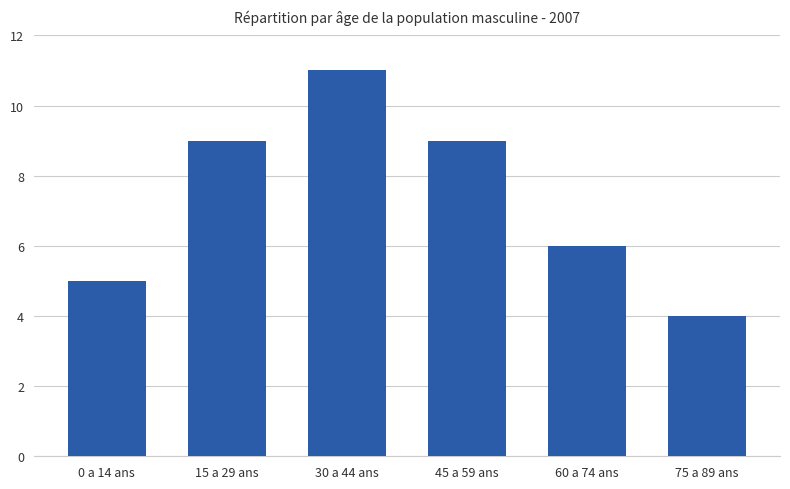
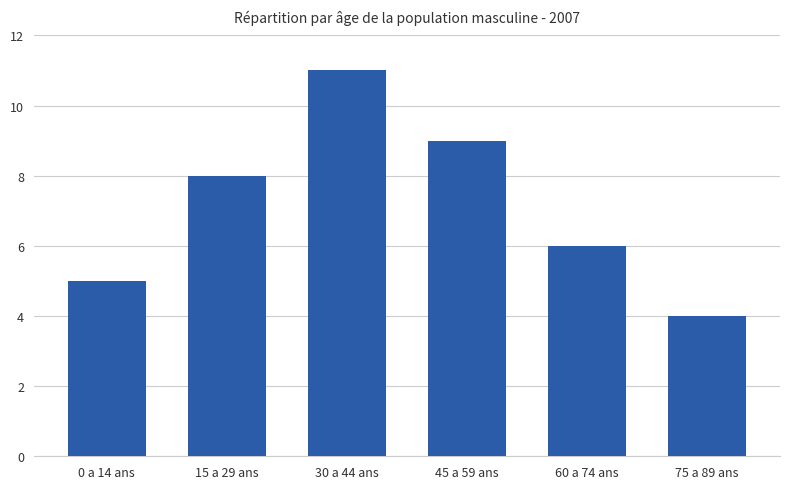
  {
    "0 a 14 ans": 5,
-   "15 a 29 ans": 9,
+   "15 a 29 ans": 8,
    "30 a 44 ans": 11,
    "45 a 59 ans": 9,
    "60 a 74 ans": 6,
    "75 a 89 ans": 4
  }
